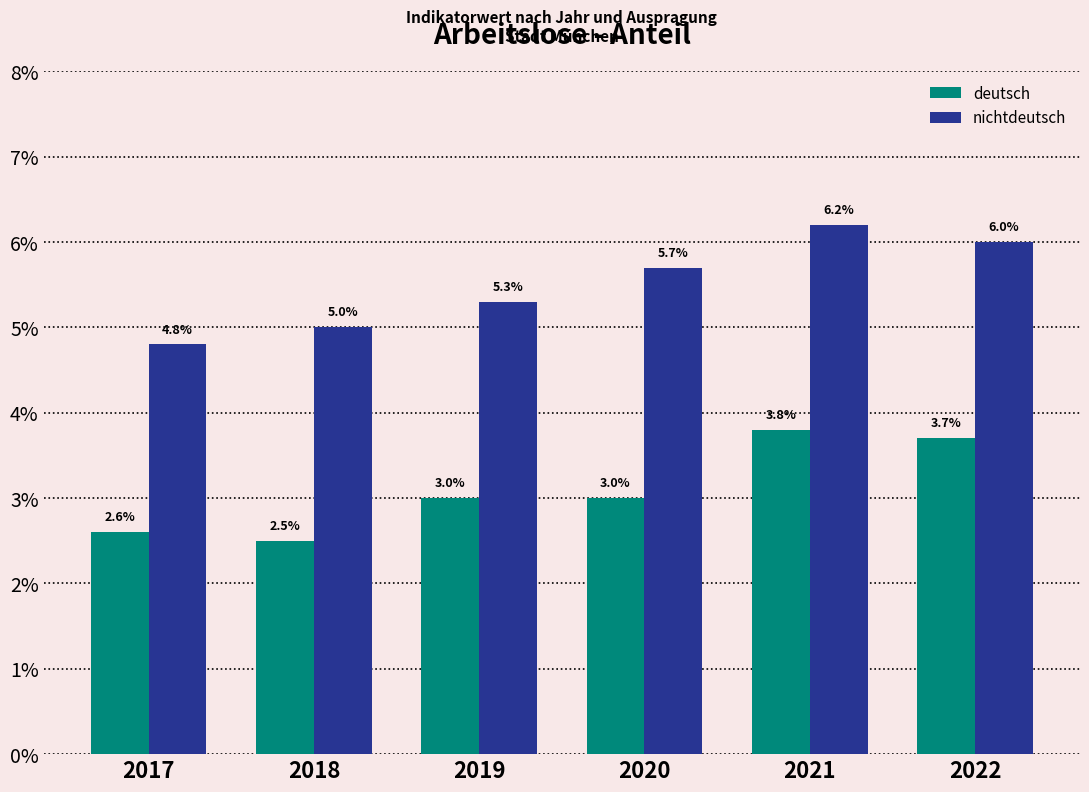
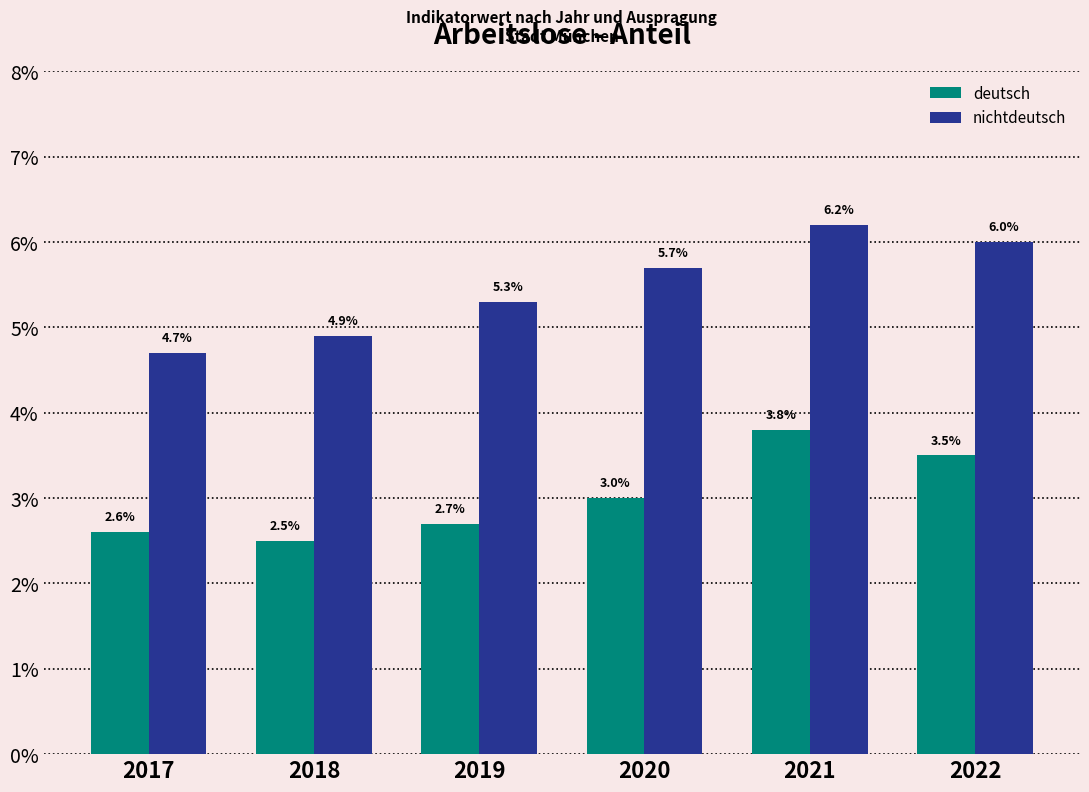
  {
    "deutsch": {
      "2017": "2.6%",
      "2018": "2.5%",
-     "2019": "3.0%",
+     "2019": "2.7%",
      "2020": "3.0%",
      "2021": "3.8%",
-     "2022": "3.7%"
+     "2022": "3.5%"
    },
    "nichtdeutsch": {
-     "2017": "4.8%",
-     "2018": "5.0%",
+     "2017": "4.7%",
+     "2018": "4.9%",
      "2019": "5.3%",
      "2020": "5.7%",
      "2021": "6.2%",
      "2022": "6.0%"
    }
  }
